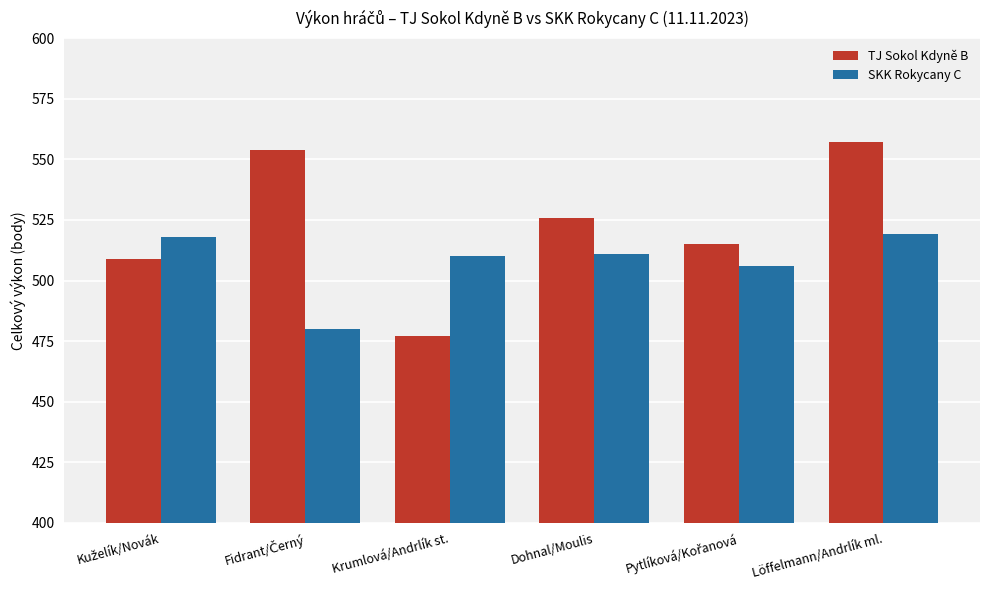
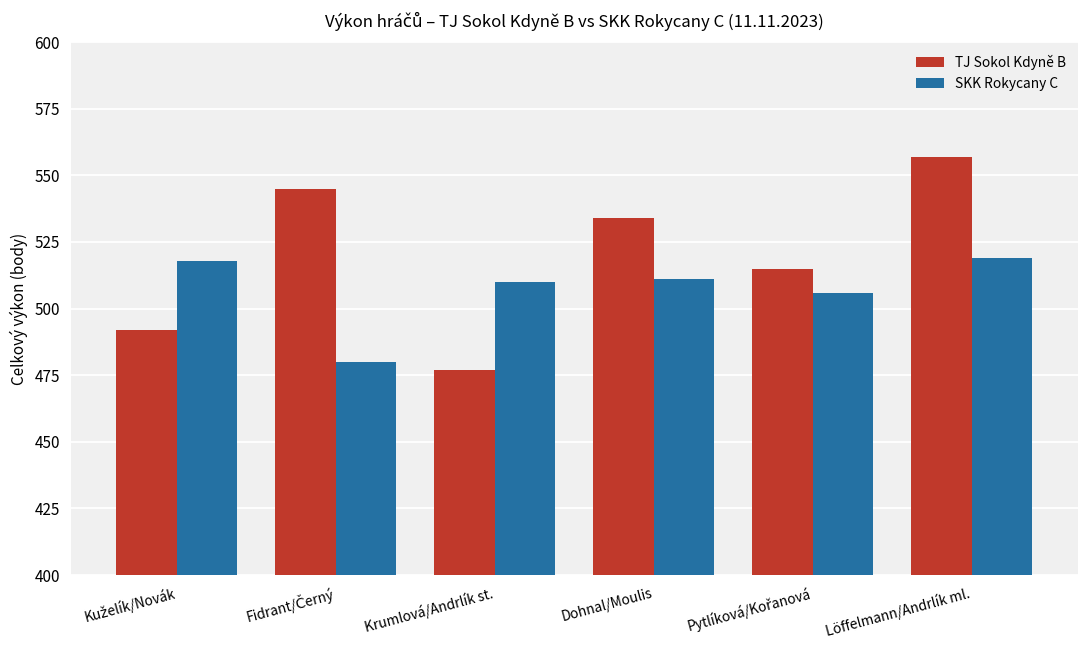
  {
    "TJ Sokol Kdyně B": {
-     "Kuželík/Novák": 509,
-     "Fidrant/Černý": 554,
+     "Kuželík/Novák": 492,
+     "Fidrant/Černý": 545,
      "Krumlová/Andrlík st.": 477,
-     "Dohnal/Moulis": 526,
+     "Dohnal/Moulis": 534,
      "Pytlíková/Kořanová": 515,
      "Löffelmann/Andrlík ml.": 557
    },
    "SKK Rokycany C": {
      "Kuželík/Novák": 518,
      "Fidrant/Černý": 480,
      "Krumlová/Andrlík st.": 510,
      "Dohnal/Moulis": 511,
      "Pytlíková/Kořanová": 506,
      "Löffelmann/Andrlík ml.": 519
    }
  }
